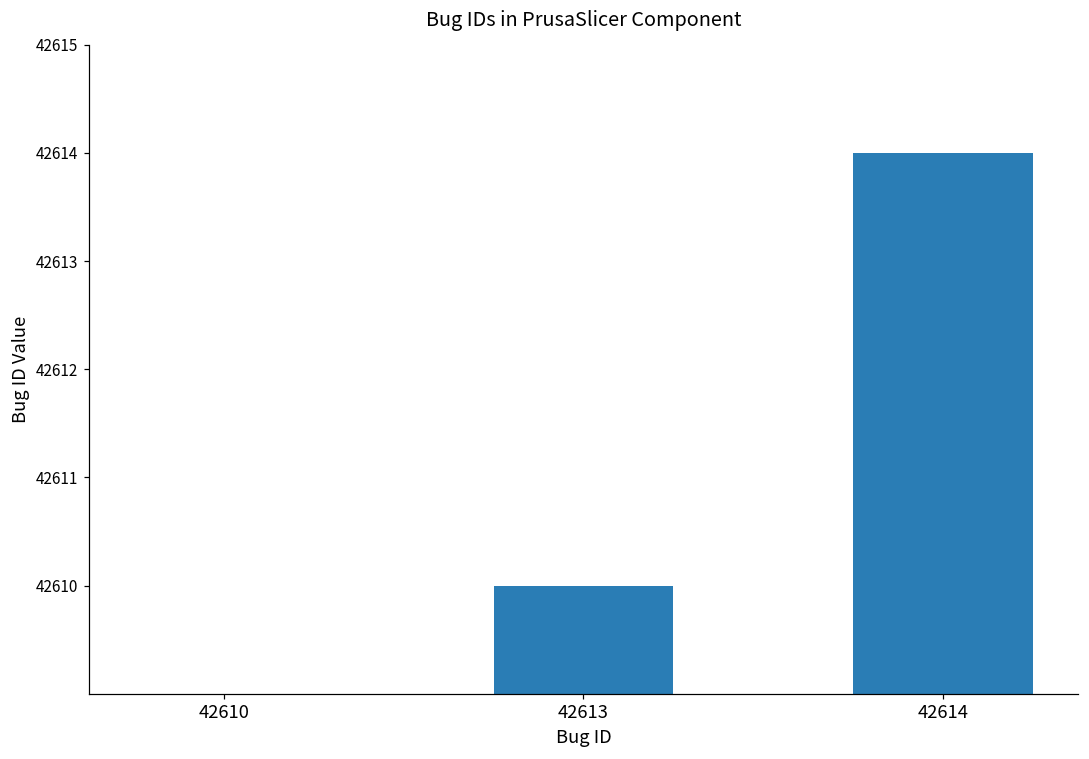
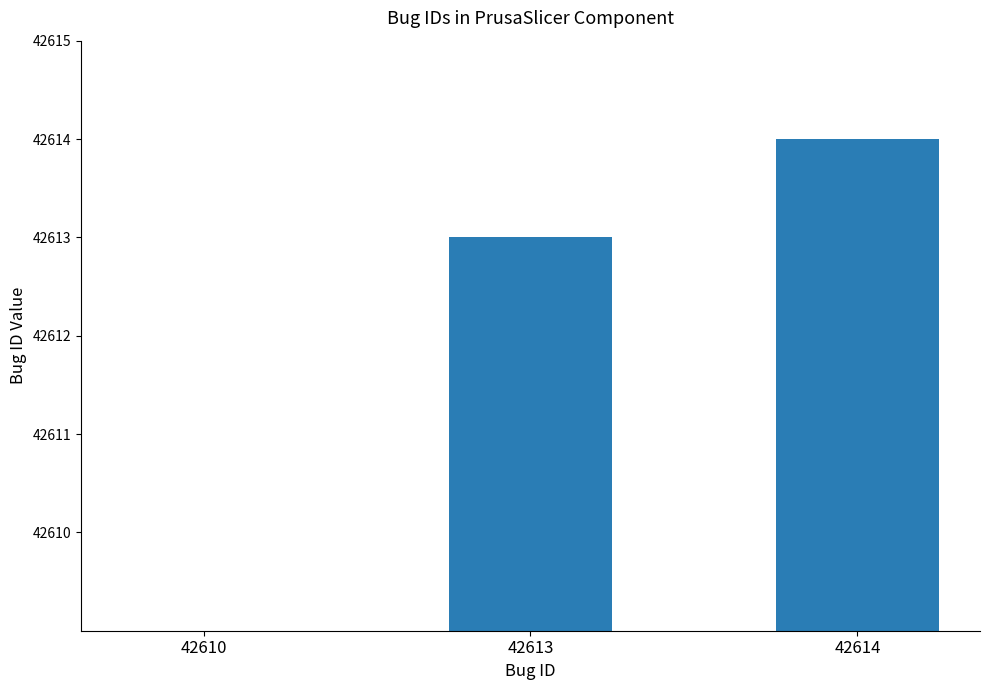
  {
    "42610": 42609,
-   "42613": 42610,
+   "42613": 42613,
    "42614": 42614
  }
